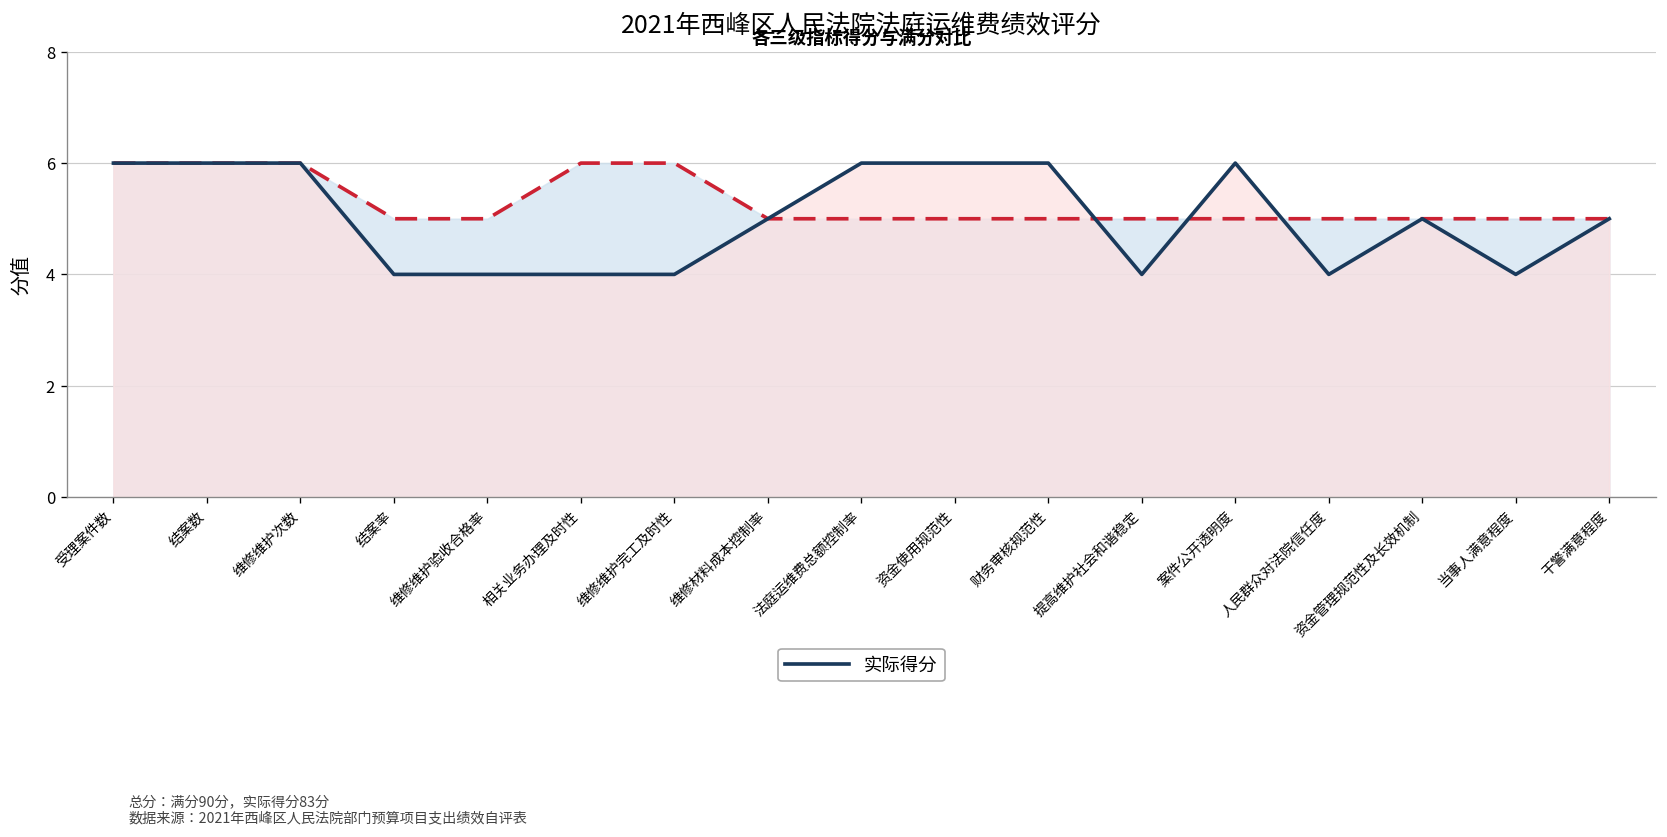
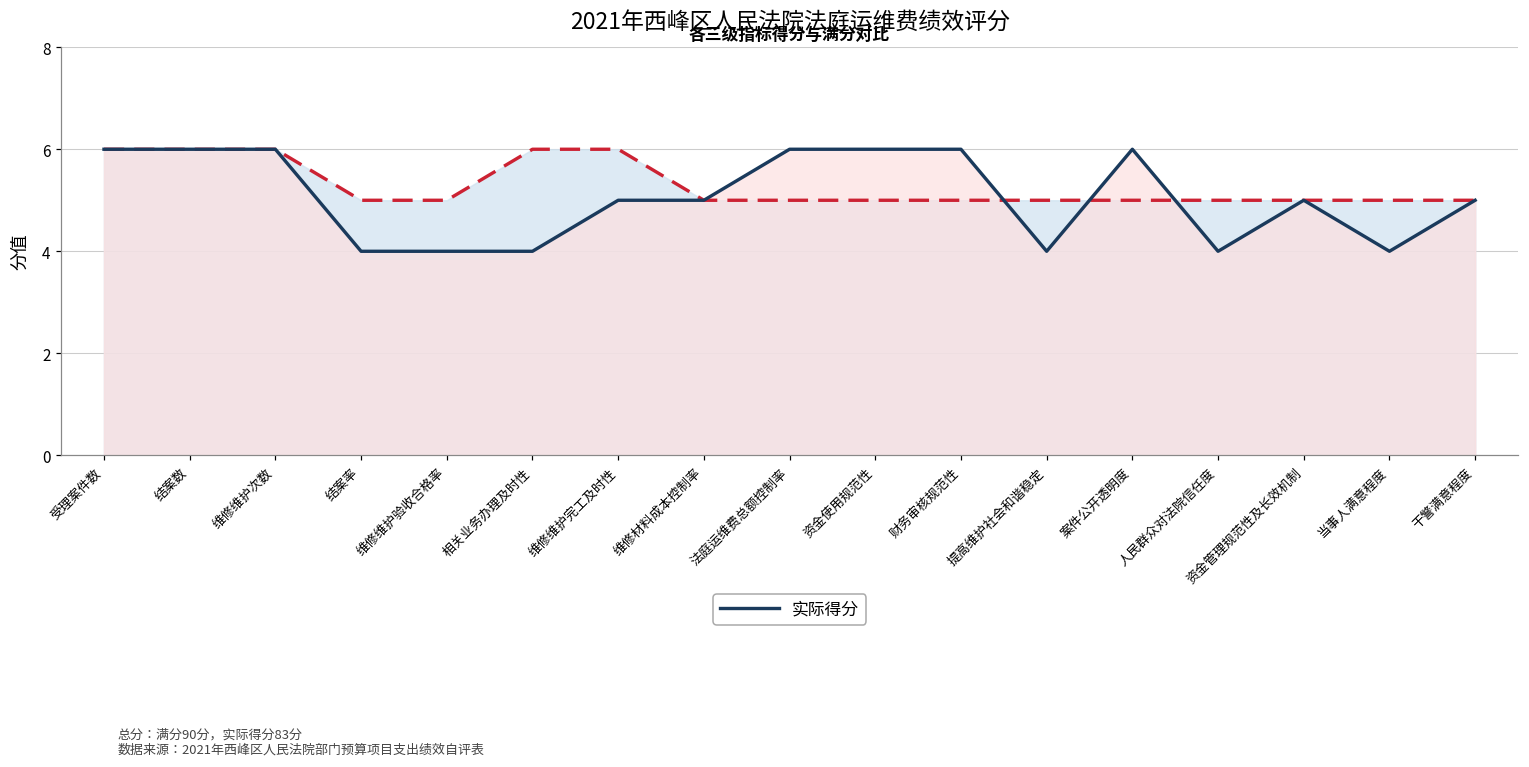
  {
    "实际得分": {
      "结案率": 4,
      "维修维护验收合格率": 4,
      "相关业务办理及时性": 4,
-     "维修维护完工及时性": 4,
+     "维修维护完工及时性": 5,
      "法庭运维费总额控制率": 6,
      "资金使用规范性": 6,
      "财务审核规范性": 6,
      "提高维护社会和谐稳定": 4,
      "案件公开透明度": 6,
      "人民群众对法院信任度": 4,
      "当事人满意程度": 4
    }
  }
